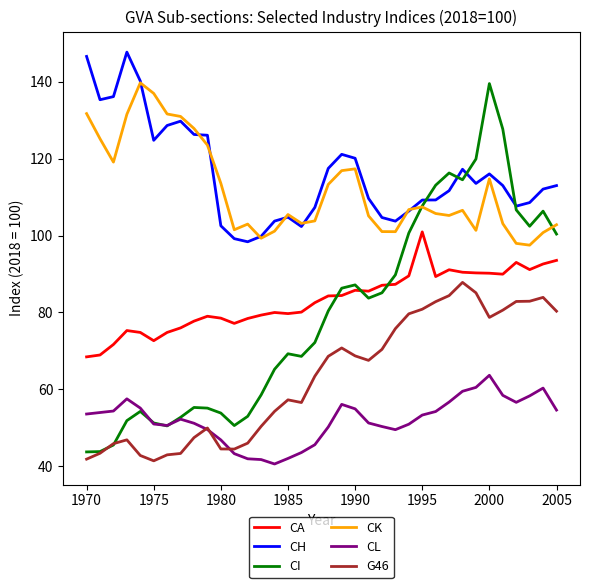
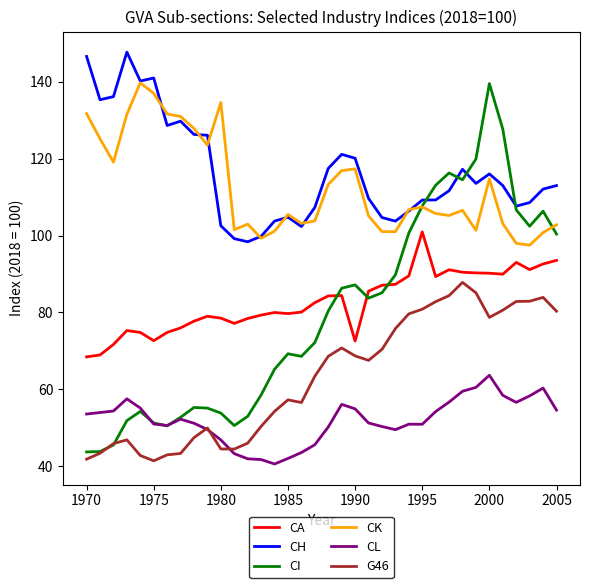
  {
    "CA": {
      "1970": 68,
      "1975": 73,
      "1980": 79,
      "1985": 80,
-     "1990": 86,
+     "1990": 73,
      "1995": 101,
      "2000": 90,
      "2005": 94
    },
    "CH": {
      "1970": 147,
-     "1975": 125,
+     "1975": 141,
      "1980": 103,
      "1985": 105,
      "1990": 120,
      "1995": 109,
      "2000": 116,
      "2005": 113
    },
    "CI": {
      "1970": 44,
      "1980": 54,
      "1985": 69,
      "1990": 87,
      "2000": 140,
      "2005": 100
    },
    "CK": {
      "1970": 132,
      "1975": 137,
-     "1980": 114,
+     "1980": 135,
      "1985": 105,
      "1990": 117,
      "2000": 115,
      "2005": 103
    },
    "CL": {
      "1970": 54,
      "1980": 47,
      "1985": 42,
      "1990": 55,
-     "1995": 53,
+     "1995": 51,
      "2000": 64,
      "2005": 55
    },
    "G46": {
      "1970": 42,
      "1975": 41,
      "1980": 44,
      "1985": 57,
      "1990": 69,
      "1995": 81,
      "2000": 79,
      "2005": 80
    }
  }
